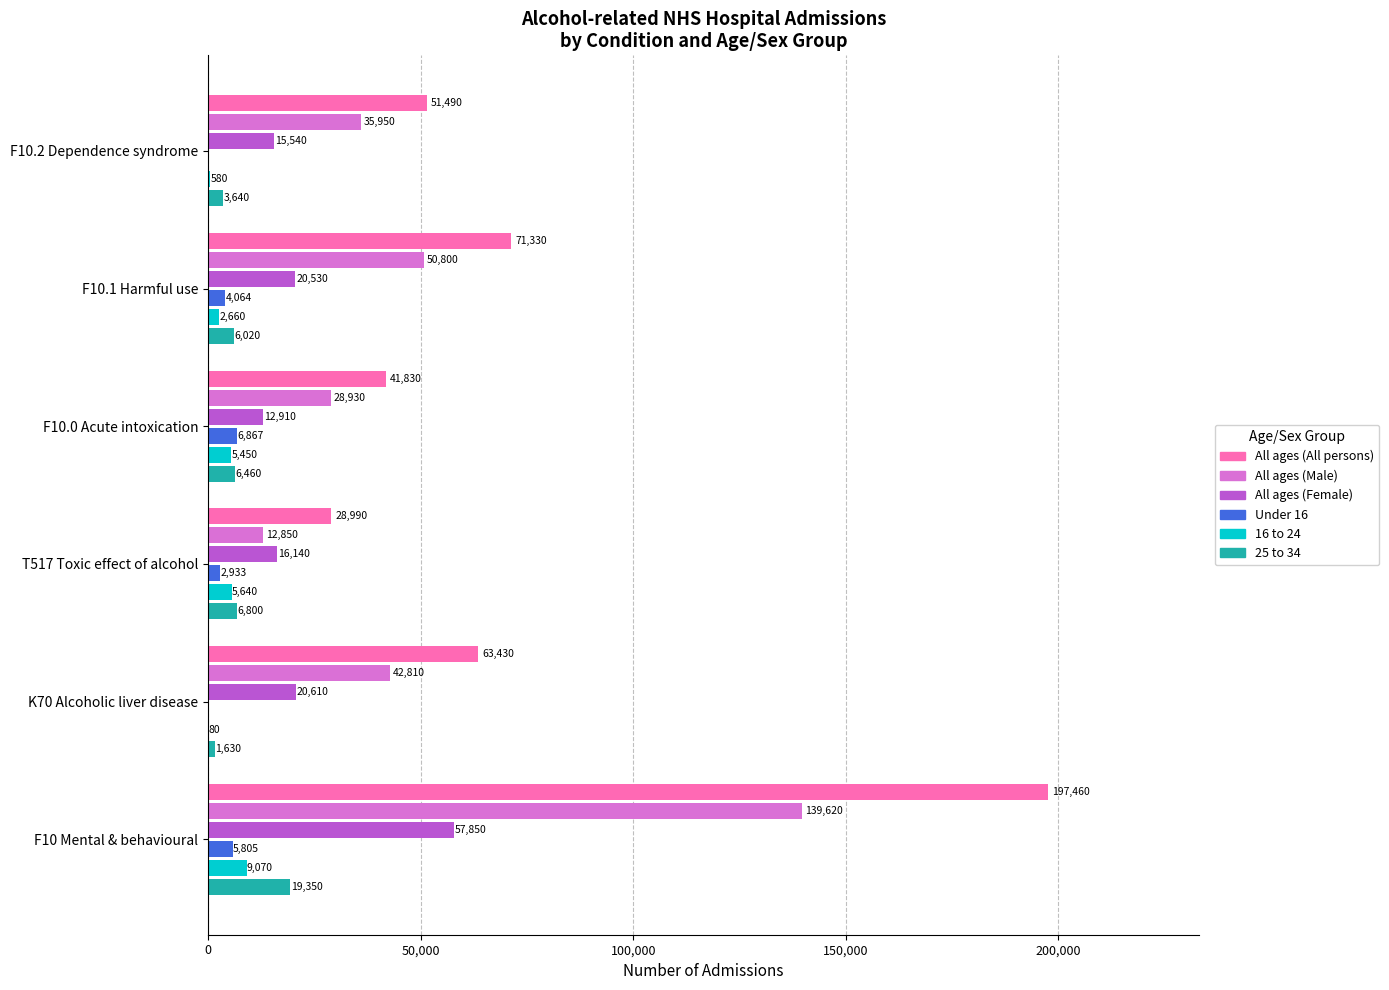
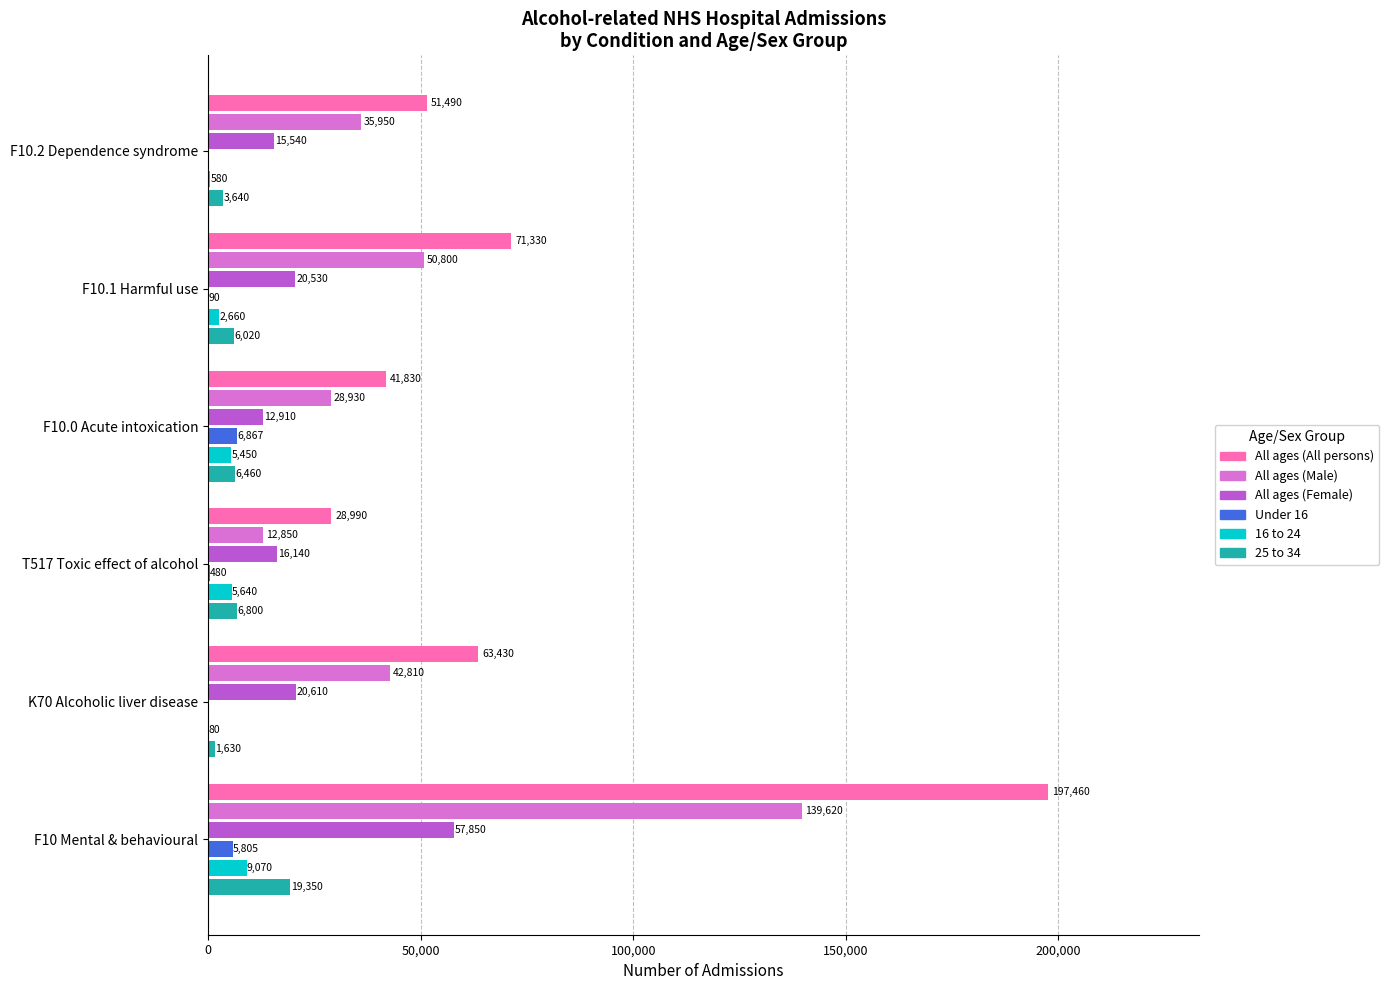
  {
    "Under 16": {
-     "F10.1 Harmful use": "4,064",
+     "F10.1 Harmful use": "90",
      "F10.0 Acute intoxication": "6,867",
-     "T517 Toxic effect of alcohol": "2,933",
+     "T517 Toxic effect of alcohol": "480",
      "F10 Mental & behavioural": "5,805"
    }
  }
